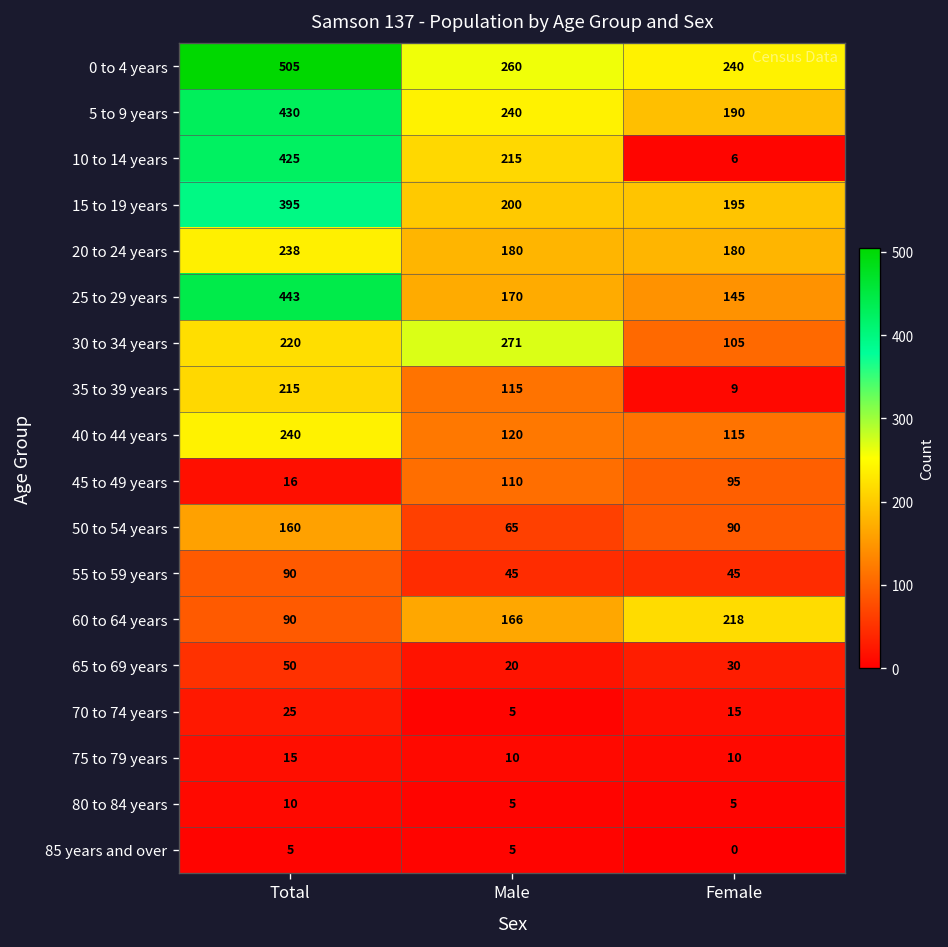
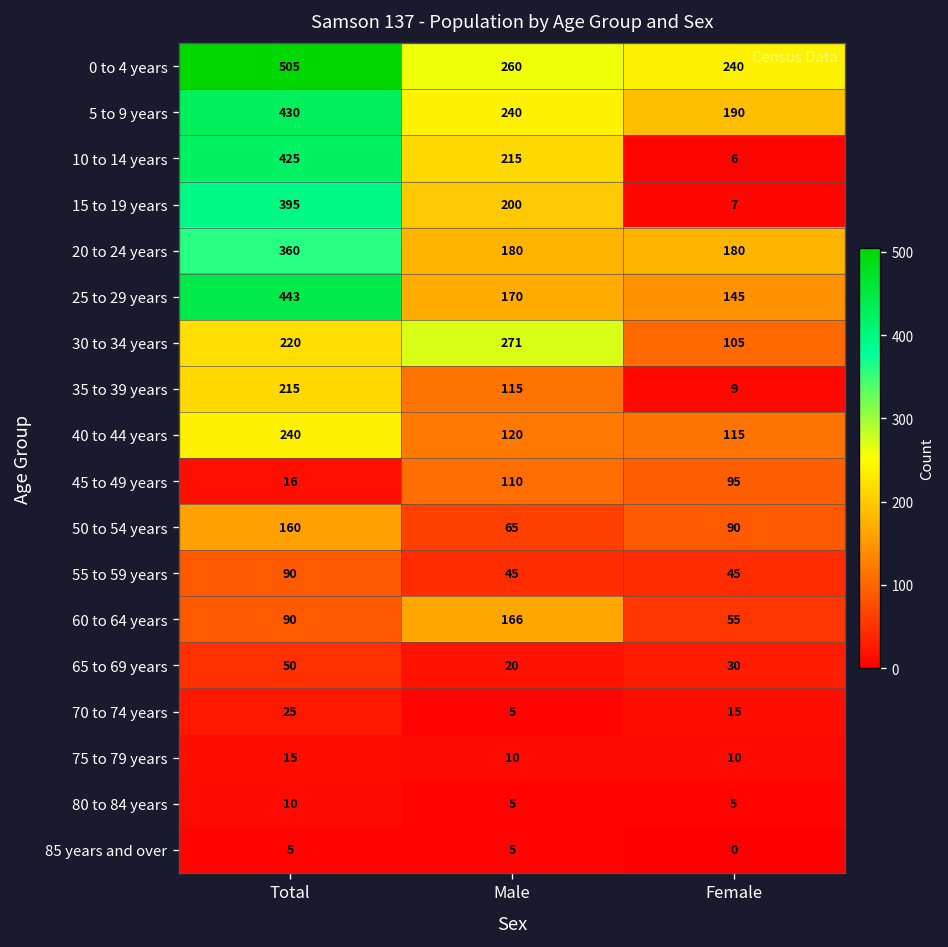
  {
    "0 to 4 years": {
      "Total": 505,
      "Male": 260
    },
    "5 to 9 years": {
      "Total": 430,
      "Male": 240,
      "Female": 190
    },
    "10 to 14 years": {
      "Total": 425,
      "Male": 215,
      "Female": 6
    },
    "15 to 19 years": {
      "Total": 395,
      "Male": 200,
-     "Female": 195
+     "Female": 7
    },
    "20 to 24 years": {
-     "Total": 238,
+     "Total": 360,
      "Male": 180,
      "Female": 180
    },
    "25 to 29 years": {
      "Total": 443,
      "Male": 170,
      "Female": 145
    },
    "30 to 34 years": {
      "Total": 220,
      "Male": 271,
      "Female": 105
    },
    "35 to 39 years": {
      "Total": 215,
      "Male": 115,
      "Female": 9
    },
    "40 to 44 years": {
      "Total": 240,
      "Male": 120,
      "Female": 115
    },
    "45 to 49 years": {
      "Total": 16,
      "Male": 110,
      "Female": 95
    },
    "50 to 54 years": {
      "Total": 160,
      "Male": 65,
      "Female": 90
    },
    "55 to 59 years": {
      "Total": 90,
      "Male": 45,
      "Female": 45
    },
    "60 to 64 years": {
      "Total": 90,
      "Male": 166,
-     "Female": 218
+     "Female": 55
    },
    "65 to 69 years": {
      "Total": 50,
      "Male": 20,
      "Female": 30
    },
    "70 to 74 years": {
      "Total": 25,
      "Male": 5,
      "Female": 15
    },
    "75 to 79 years": {
      "Total": 15,
      "Male": 10,
      "Female": 10
    },
    "80 to 84 years": {
      "Total": 10,
      "Male": 5,
      "Female": 5
    },
    "85 years and over": {
      "Total": 5,
      "Male": 5,
      "Female": 0
    }
  }
